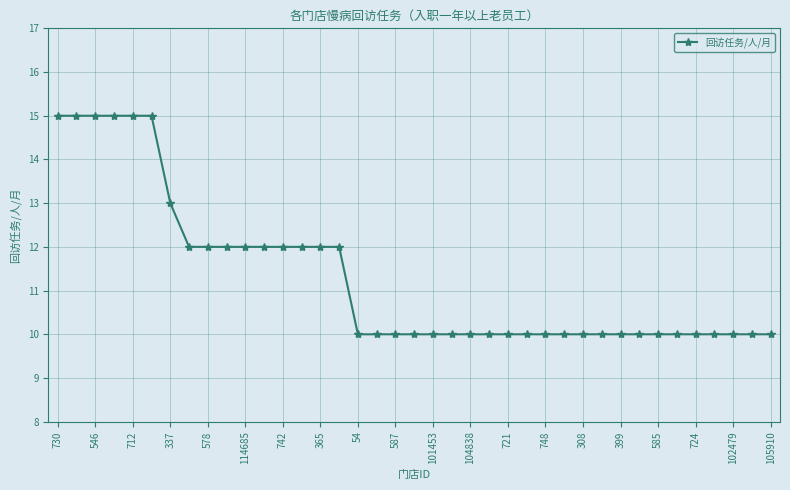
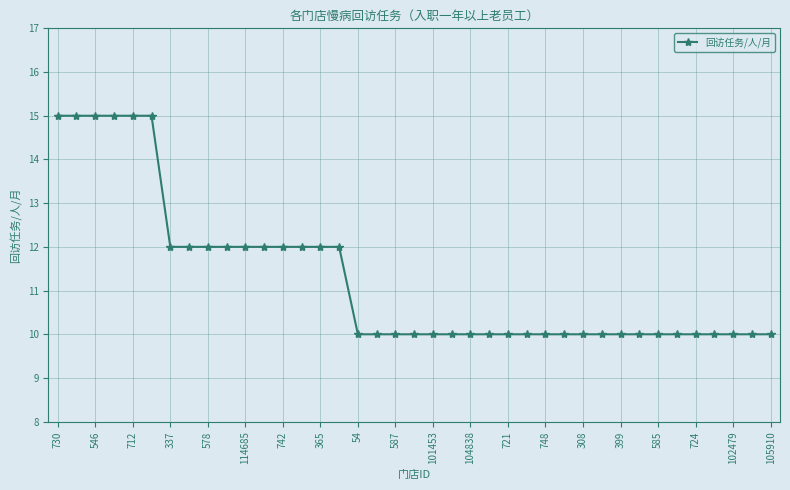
  {
    "730": 15,
    "546": 15,
    "712": 15,
-   "337": 13,
+   "337": 12,
    "578": 12,
    "114685": 12,
    "742": 12,
    "365": 12,
    "54": 10,
    "587": 10,
    "101453": 10,
    "104838": 10,
    "721": 10,
    "748": 10,
    "308": 10,
    "399": 10,
    "585": 10,
    "724": 10,
    "102479": 10,
    "105910": 10
  }
